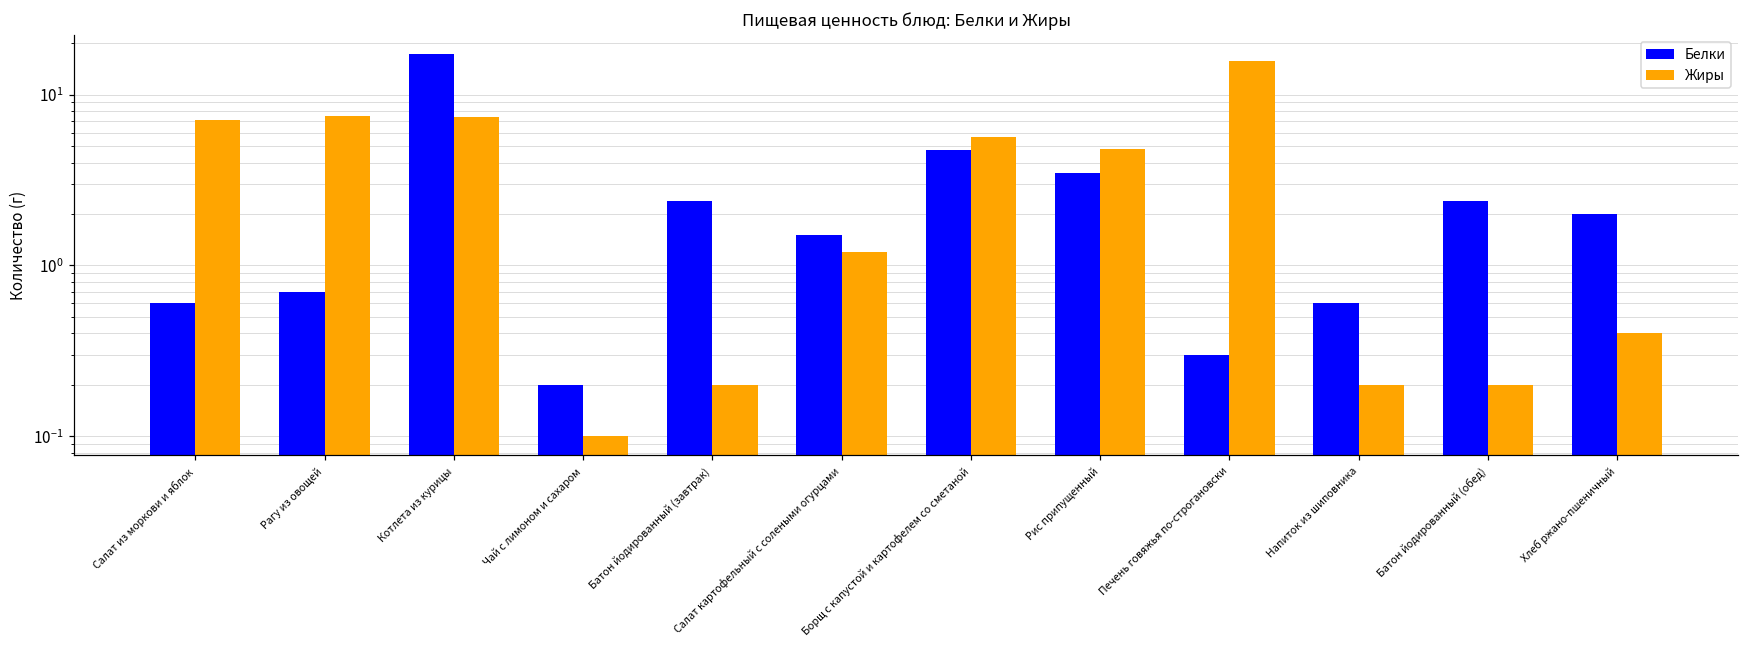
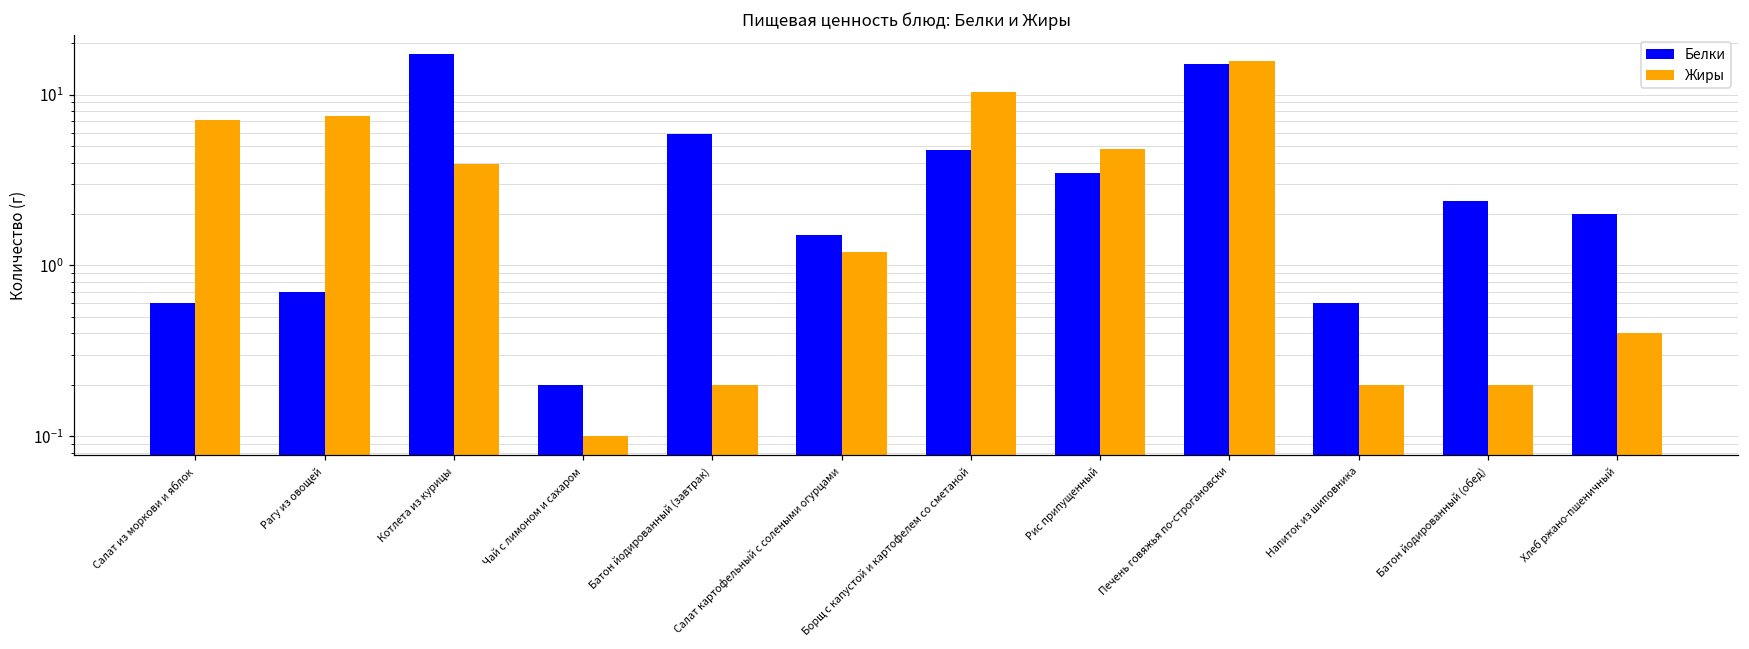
  {
    "Белки": {
      "Салат из моркови и яблок": 0.6,
      "Рагу из овощей": 0.7,
      "Котлета из курицы": 17,
      "Чай с лимоном и сахаром": 0.2,
-     "Батон йодированный (завтрак)": 2.4,
+     "Батон йодированный (завтрак)": 5.9,
      "Салат картофельный с солеными огурцами": 1.5,
      "Борщ с капустой и картофелем со сметаной": 4.7,
      "Рис припущенный": 3.5,
-     "Печень говяжья по-строгановски": 0.3,
+     "Печень говяжья по-строгановски": 15,
      "Напиток из шиповника": 0.6,
      "Батон йодированный (обед)": 2.4,
      "Хлеб ржано-пшеничный": 2.0
    },
    "Жиры": {
      "Салат из моркови и яблок": 7,
      "Рагу из овощей": 8,
-     "Котлета из курицы": 7,
+     "Котлета из курицы": 3.9,
      "Чай с лимоном и сахаром": 0.1,
      "Батон йодированный (завтрак)": 0.2,
      "Салат картофельный с солеными огурцами": 1.2,
-     "Борщ с капустой и картофелем со сметаной": 5.7,
+     "Борщ с капустой и картофелем со сметаной": 10,
      "Рис припущенный": 4.8,
      "Печень говяжья по-строгановски": 16,
      "Напиток из шиповника": 0.2,
      "Батон йодированный (обед)": 0.2,
      "Хлеб ржано-пшеничный": 0.4
    }
  }
